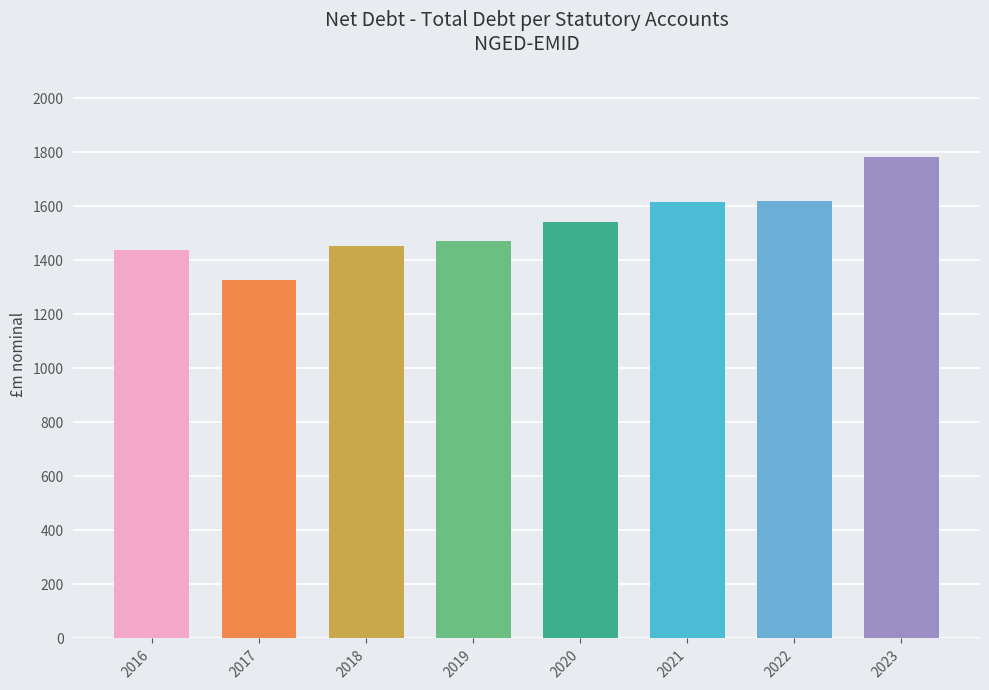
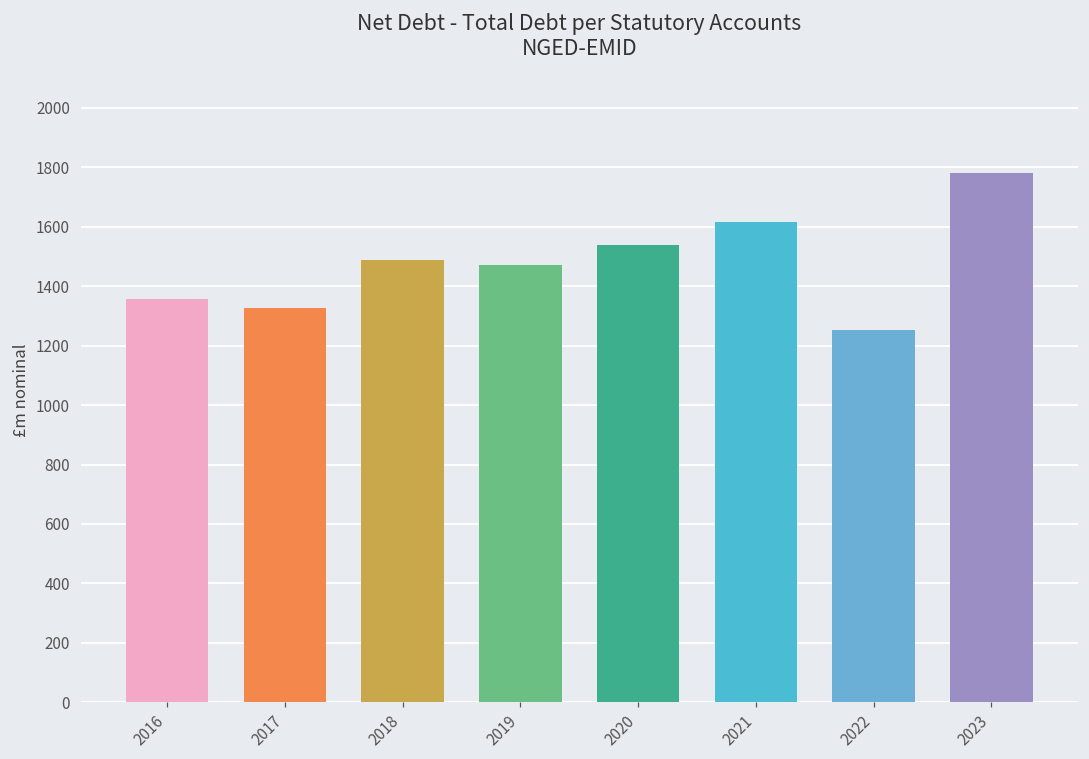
  {
-   "2016": 1440,
+   "2016": 1360,
    "2017": 1330,
-   "2018": 1450,
+   "2018": 1490,
    "2019": 1470,
    "2020": 1540,
    "2021": 1610,
-   "2022": 1620,
+   "2022": 1250,
    "2023": 1780
  }
